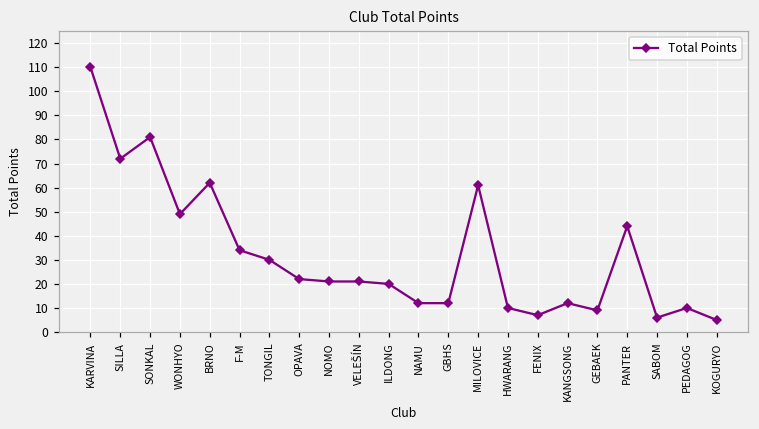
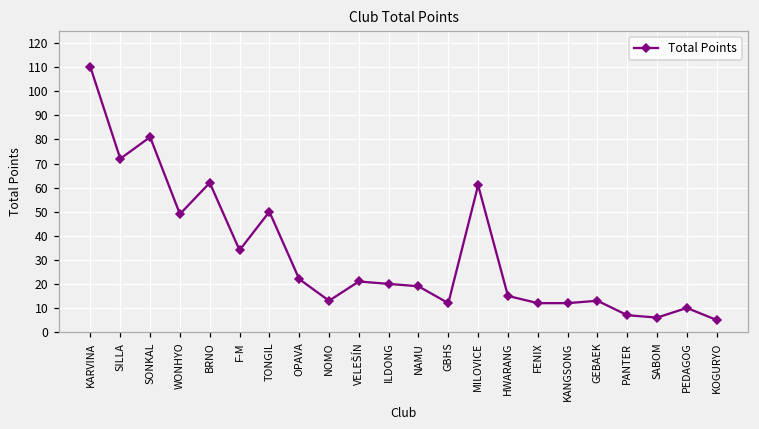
  {
    "KARVINA": 110,
    "SILLA": 72,
    "SONKAL": 81,
    "WONHYO": 49,
    "BRNO": 62,
    "F-M": 34,
-   "TONGIL": 30,
+   "TONGIL": 50,
    "OPAVA": 22,
-   "NOMO": 21,
+   "NOMO": 13,
    "VELEŠÍN": 21,
    "ILDONG": 20,
-   "NAMU": 12,
+   "NAMU": 19,
    "GBHS": 12,
    "MILOVICE": 61,
-   "HWARANG": 10,
-   "FENIX": 7,
+   "HWARANG": 15,
+   "FENIX": 12,
    "KANGSONG": 12,
-   "GEBAEK": 9,
-   "PANTER": 44,
+   "GEBAEK": 13,
+   "PANTER": 7,
    "SABOM": 6,
    "PEDAGOG": 10,
    "KOGURYO": 5
  }
